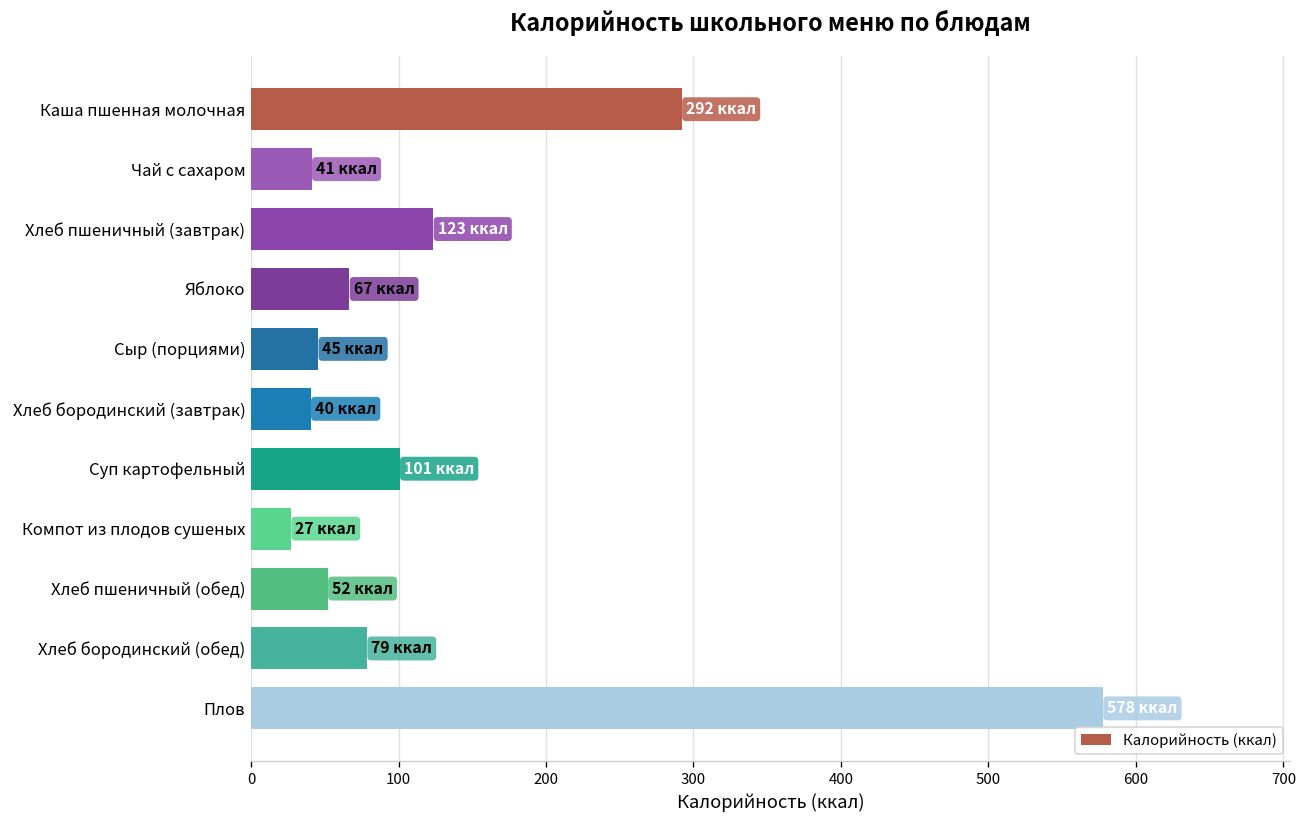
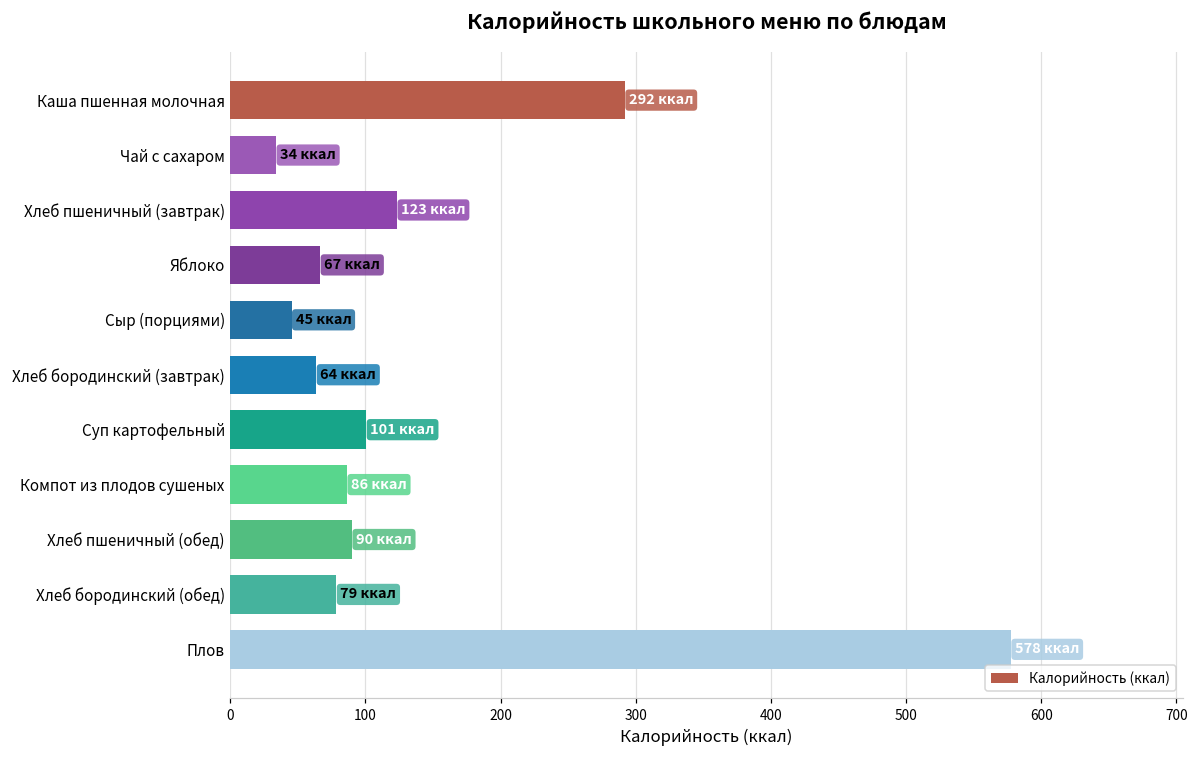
  {
-   "Чай с сахаром": 41,
-   "Хлеб бородинский (завтрак)": 40,
-   "Компот из плодов сушеных": 27,
-   "Хлеб пшеничный (обед)": 52
+   "Чай с сахаром": 34,
+   "Хлеб бородинский (завтрак)": 64,
+   "Компот из плодов сушеных": 86,
+   "Хлеб пшеничный (обед)": 90
  }
